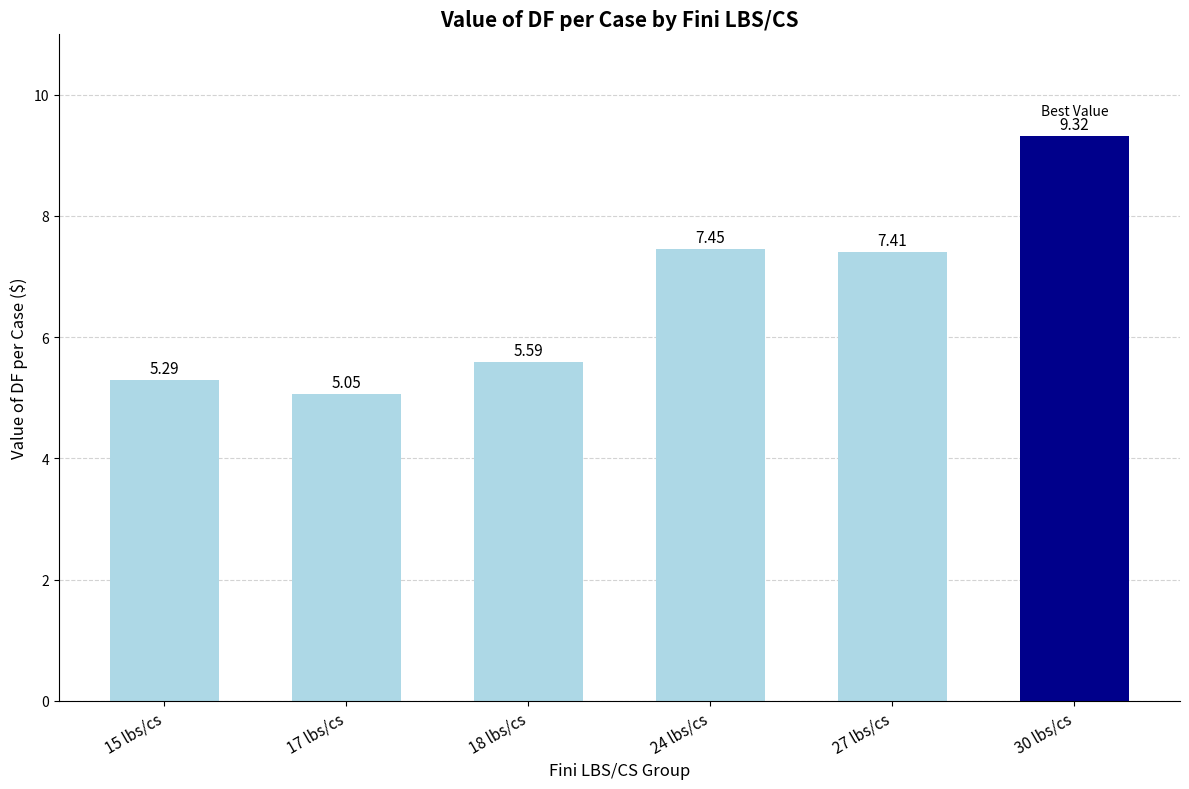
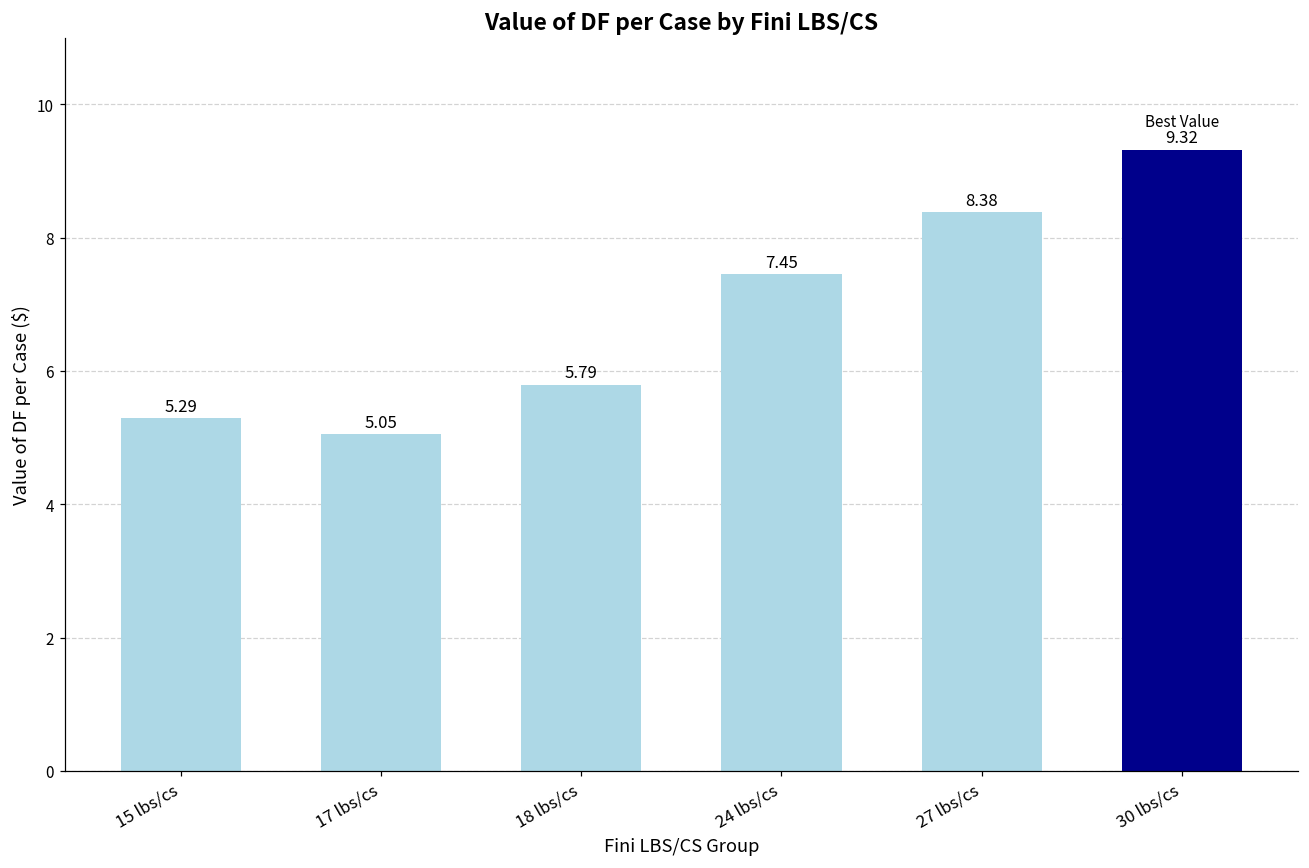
  {
    "15 lbs/cs": 5.29,
    "17 lbs/cs": 5.05,
-   "18 lbs/cs": 5.59,
+   "18 lbs/cs": 5.79,
    "24 lbs/cs": 7.45,
-   "27 lbs/cs": 7.41,
+   "27 lbs/cs": 8.38,
    "30 lbs/cs": 9.32
  }
